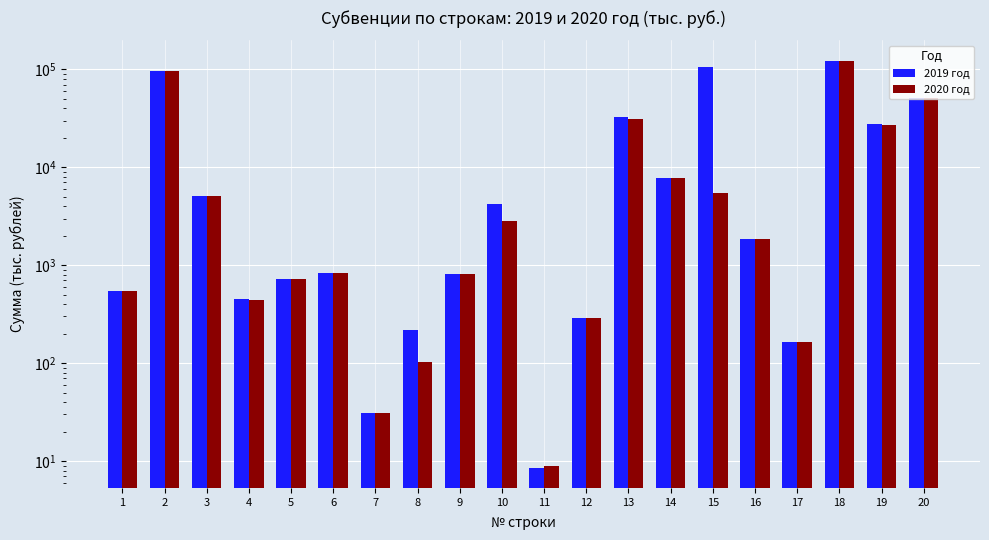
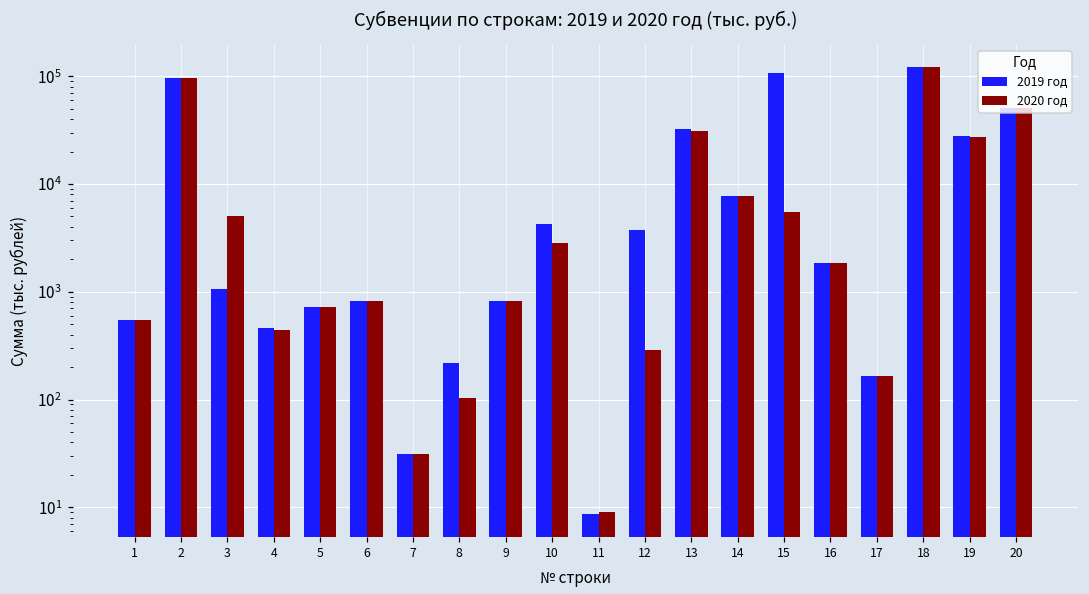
  {
    "2019 год": {
      "1": 500,
      "2": 100000,
-     "3": 5000,
+     "3": 1100,
      "4": 500,
      "5": 700,
      "6": 800,
      "7": 31,
      "8": 220,
      "9": 800,
      "10": 4300,
      "11": 9,
-     "12": 290,
+     "12": 3700,
      "13": 33000,
      "14": 8000,
      "15": 110000,
      "16": 1900,
      "17": 170,
      "18": 120000,
      "19": 28000
    },
    "2020 год": {
      "1": 500,
      "2": 100000,
      "3": 5000,
      "4": 400,
      "5": 700,
      "6": 800,
      "7": 31,
      "8": 100,
      "9": 800,
      "10": 2800,
      "11": 9,
      "12": 290,
      "13": 31000,
      "14": 8000,
      "15": 6000,
      "16": 1900,
      "17": 170,
      "18": 120000,
      "19": 27000
    }
  }
